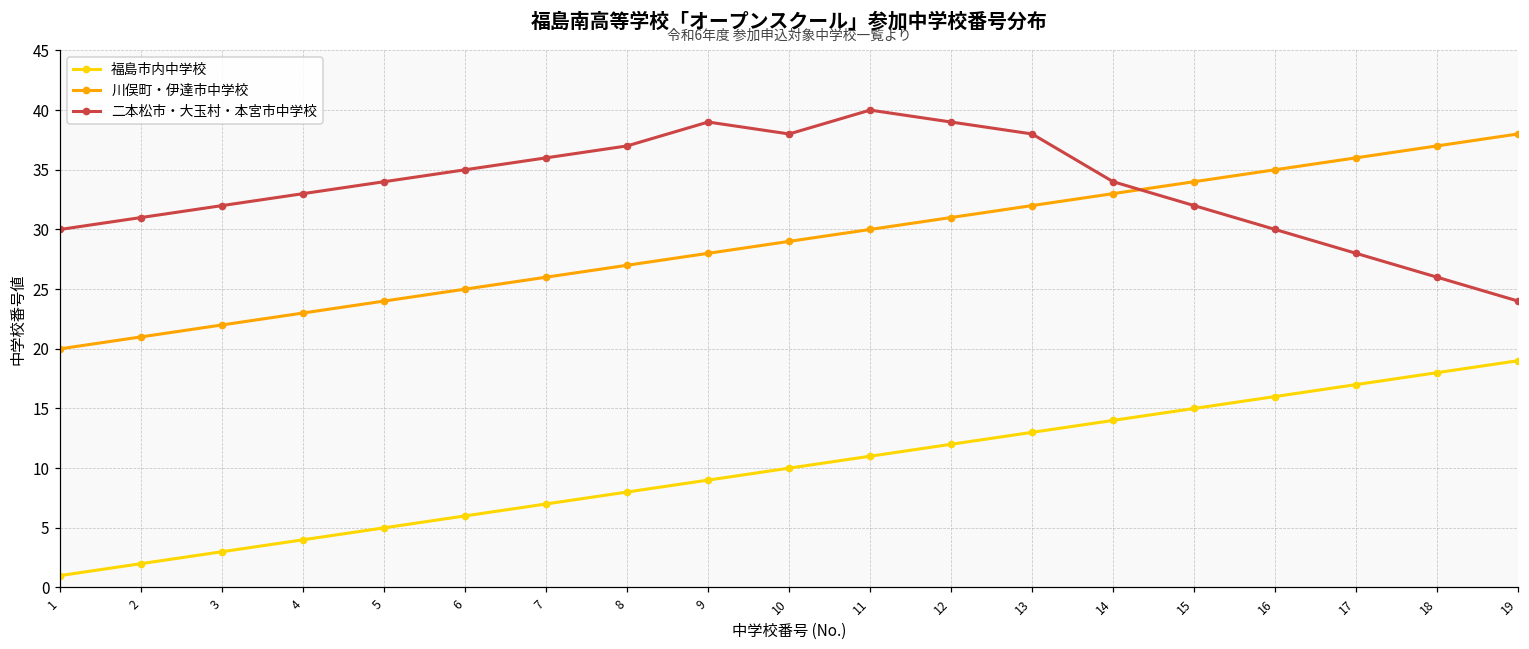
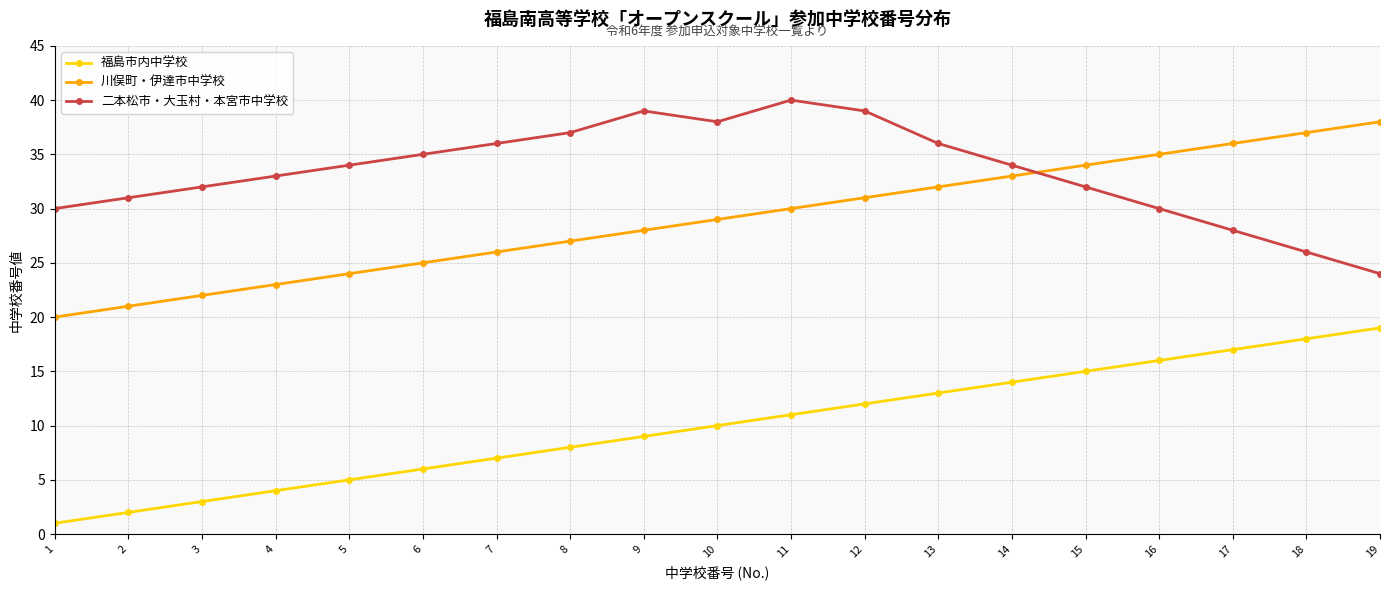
  {
    "二本松市・大玉村・本宮市中学校": {
      "1": 30,
      "2": 31,
      "3": 32,
      "4": 33,
      "5": 34,
      "6": 35,
      "7": 36,
      "8": 37,
      "9": 39,
      "10": 38,
      "11": 40,
      "12": 39,
-     "13": 38,
+     "13": 36,
      "14": 34,
      "15": 32,
      "16": 30,
      "17": 28,
      "18": 26,
      "19": 24
    }
  }
